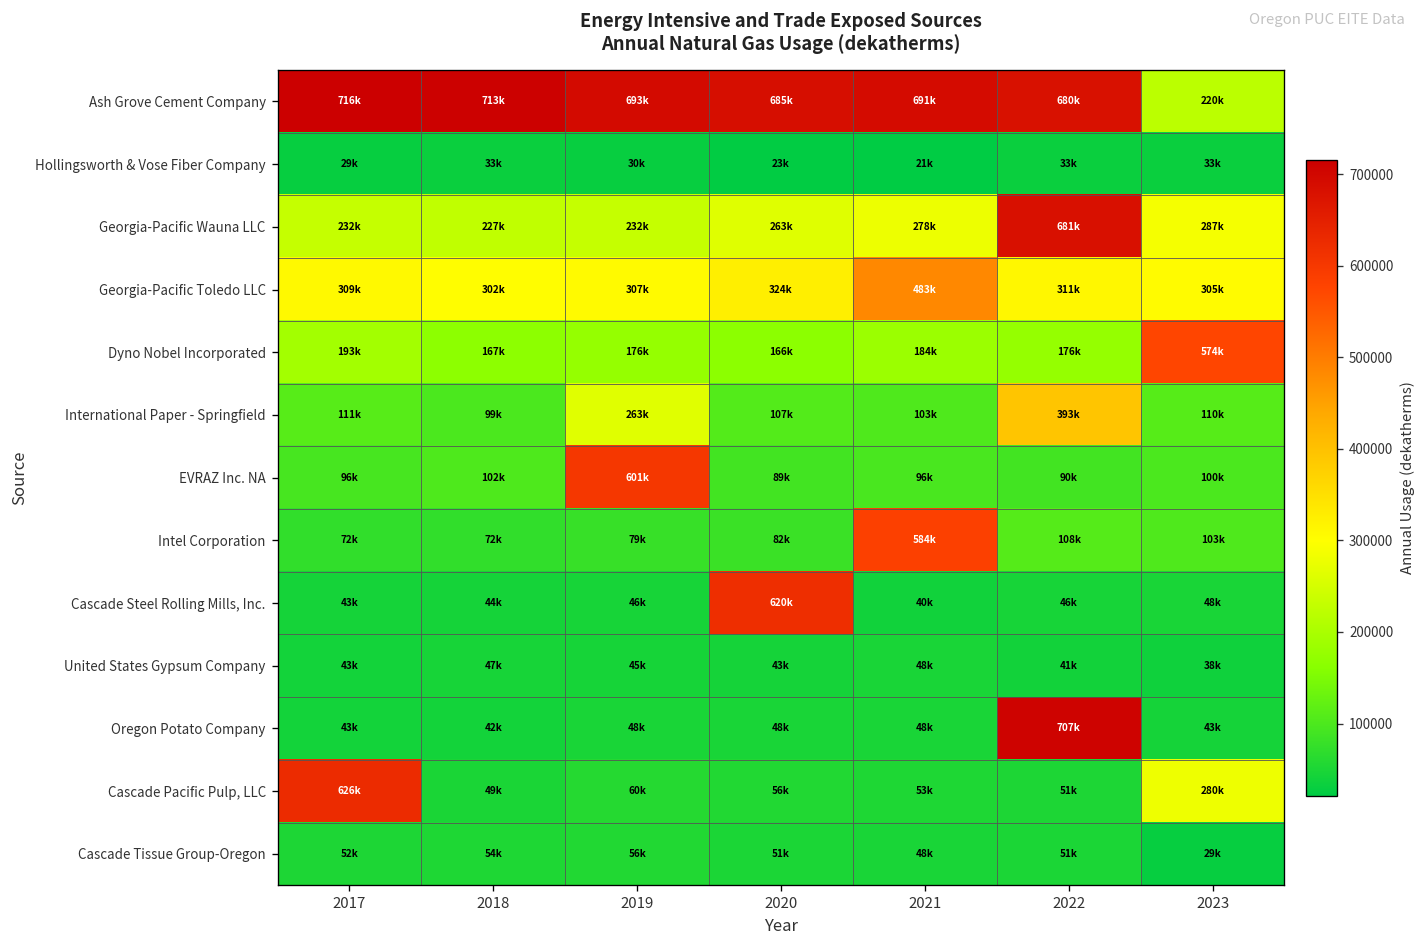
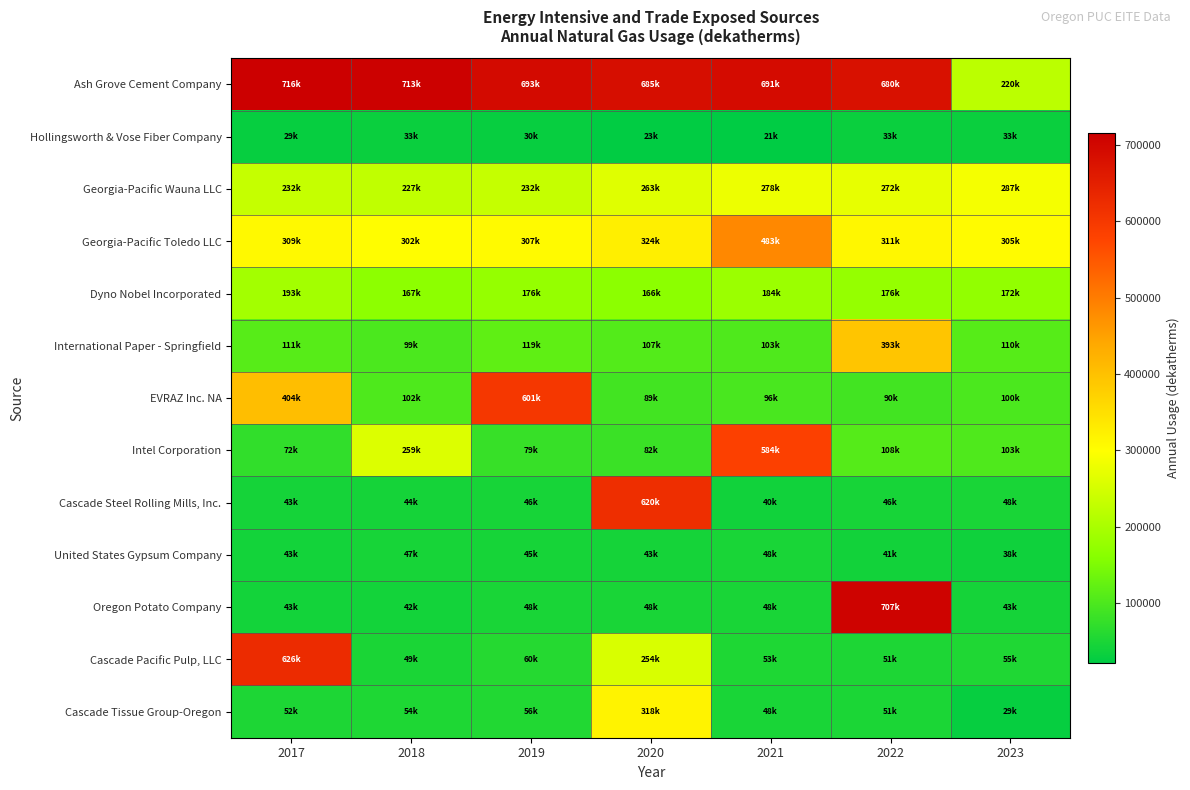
  {
    "Ash Grove Cement Company": {
      "2017": "716k",
      "2018": "713k",
      "2019": "693k",
      "2020": "685k",
      "2021": "691k",
      "2022": "680k",
      "2023": "220k"
    },
    "Hollingsworth & Vose Fiber Company": {
      "2017": "29k",
      "2018": "33k",
      "2019": "30k",
      "2020": "23k",
      "2021": "21k",
      "2022": "33k",
      "2023": "33k"
    },
    "Georgia-Pacific Wauna LLC": {
      "2017": "232k",
      "2018": "227k",
      "2019": "232k",
      "2020": "263k",
      "2021": "278k",
-     "2022": "681k",
+     "2022": "272k",
      "2023": "287k"
    },
    "Georgia-Pacific Toledo LLC": {
      "2017": "309k",
      "2018": "302k",
      "2019": "307k",
      "2020": "324k",
      "2021": "483k",
      "2022": "311k",
      "2023": "305k"
    },
    "Dyno Nobel Incorporated": {
      "2017": "193k",
      "2018": "167k",
      "2019": "176k",
      "2020": "166k",
      "2021": "184k",
      "2022": "176k",
-     "2023": "574k"
+     "2023": "172k"
    },
    "International Paper - Springfield": {
      "2017": "111k",
      "2018": "99k",
-     "2019": "263k",
+     "2019": "119k",
      "2020": "107k",
      "2021": "103k",
      "2022": "393k",
      "2023": "110k"
    },
    "EVRAZ Inc. NA": {
-     "2017": "96k",
+     "2017": "404k",
      "2018": "102k",
      "2019": "601k",
      "2020": "89k",
      "2021": "96k",
      "2022": "90k",
      "2023": "100k"
    },
    "Intel Corporation": {
      "2017": "72k",
-     "2018": "72k",
+     "2018": "259k",
      "2019": "79k",
      "2020": "82k",
      "2021": "584k",
      "2022": "108k",
      "2023": "103k"
    },
    "Cascade Steel Rolling Mills, Inc.": {
      "2017": "43k",
      "2018": "44k",
      "2019": "46k",
      "2020": "620k",
      "2021": "40k",
      "2022": "46k",
      "2023": "48k"
    },
    "United States Gypsum Company": {
      "2017": "43k",
      "2018": "47k",
      "2019": "45k",
      "2020": "43k",
      "2021": "48k",
      "2022": "41k",
      "2023": "38k"
    },
    "Oregon Potato Company": {
      "2017": "43k",
      "2018": "42k",
      "2019": "48k",
      "2020": "48k",
      "2021": "48k",
      "2022": "707k",
      "2023": "43k"
    },
    "Cascade Pacific Pulp, LLC": {
      "2017": "626k",
      "2018": "49k",
      "2019": "60k",
-     "2020": "56k",
+     "2020": "254k",
      "2021": "53k",
      "2022": "51k",
-     "2023": "280k"
+     "2023": "55k"
    },
    "Cascade Tissue Group-Oregon": {
      "2017": "52k",
      "2018": "54k",
      "2019": "56k",
-     "2020": "51k",
+     "2020": "318k",
      "2021": "48k",
      "2022": "51k",
      "2023": "29k"
    }
  }
